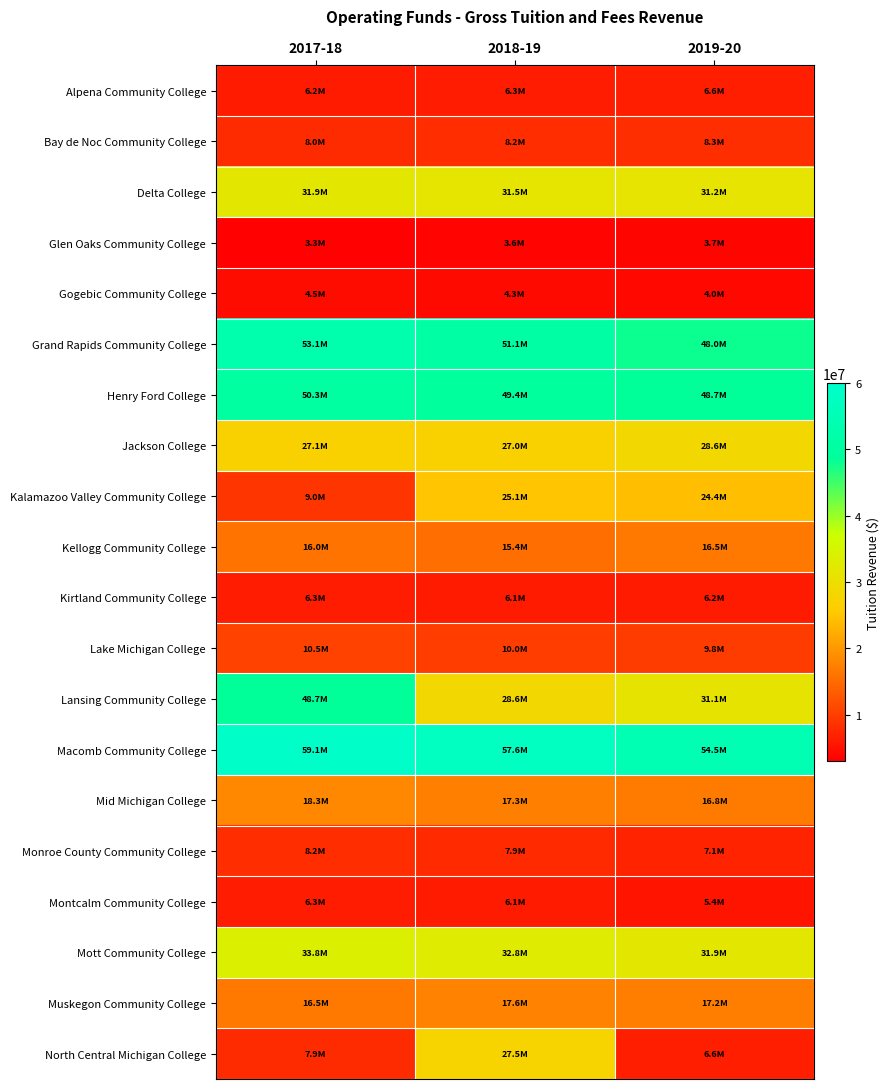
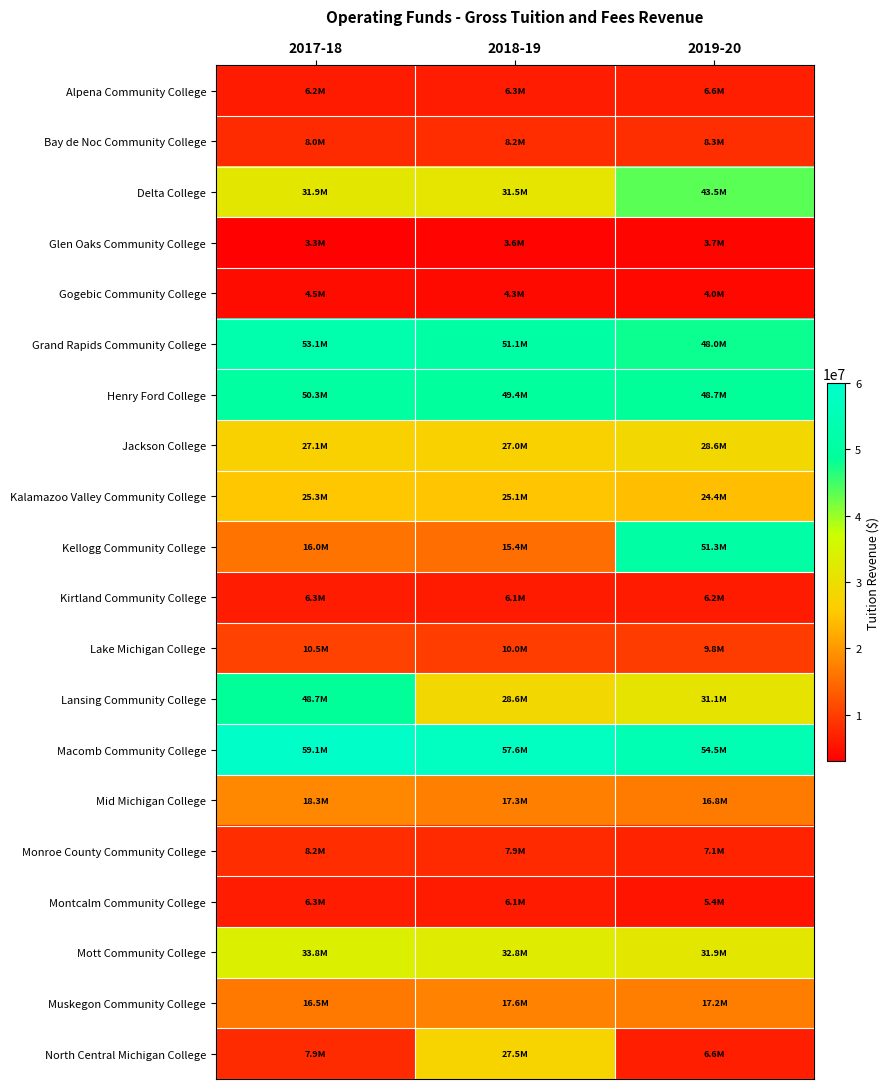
  {
    "Alpena Community College": {
      "2017-18": "6.2M",
      "2018-19": "6.3M",
      "2019-20": "6.6M"
    },
    "Bay de Noc Community College": {
      "2017-18": "8.0M",
      "2018-19": "8.2M",
      "2019-20": "8.3M"
    },
    "Delta College": {
      "2017-18": "31.9M",
      "2018-19": "31.5M",
-     "2019-20": "31.2M"
+     "2019-20": "43.5M"
    },
    "Glen Oaks Community College": {
      "2017-18": "3.3M",
      "2018-19": "3.6M",
      "2019-20": "3.7M"
    },
    "Gogebic Community College": {
      "2017-18": "4.5M",
      "2018-19": "4.3M",
      "2019-20": "4.0M"
    },
    "Grand Rapids Community College": {
      "2017-18": "53.1M",
      "2018-19": "51.1M",
      "2019-20": "48.0M"
    },
    "Henry Ford College": {
      "2017-18": "50.3M",
      "2018-19": "49.4M",
      "2019-20": "48.7M"
    },
    "Jackson College": {
      "2017-18": "27.1M",
      "2018-19": "27.0M",
      "2019-20": "28.6M"
    },
    "Kalamazoo Valley Community College": {
-     "2017-18": "9.0M",
+     "2017-18": "25.3M",
      "2018-19": "25.1M",
      "2019-20": "24.4M"
    },
    "Kellogg Community College": {
      "2017-18": "16.0M",
      "2018-19": "15.4M",
-     "2019-20": "16.5M"
+     "2019-20": "51.3M"
    },
    "Kirtland Community College": {
      "2017-18": "6.3M",
      "2018-19": "6.1M",
      "2019-20": "6.2M"
    },
    "Lake Michigan College": {
      "2017-18": "10.5M",
      "2018-19": "10.0M",
      "2019-20": "9.8M"
    },
    "Lansing Community College": {
      "2017-18": "48.7M",
      "2018-19": "28.6M",
      "2019-20": "31.1M"
    },
    "Macomb Community College": {
      "2017-18": "59.1M",
      "2018-19": "57.6M",
      "2019-20": "54.5M"
    },
    "Mid Michigan College": {
      "2017-18": "18.3M",
      "2018-19": "17.3M",
      "2019-20": "16.8M"
    },
    "Monroe County Community College": {
      "2017-18": "8.2M",
      "2018-19": "7.9M",
      "2019-20": "7.1M"
    },
    "Montcalm Community College": {
      "2017-18": "6.3M",
      "2018-19": "6.1M",
      "2019-20": "5.4M"
    },
    "Mott Community College": {
      "2017-18": "33.8M",
      "2018-19": "32.8M",
      "2019-20": "31.9M"
    },
    "Muskegon Community College": {
      "2017-18": "16.5M",
      "2018-19": "17.6M",
      "2019-20": "17.2M"
    },
    "North Central Michigan College": {
      "2017-18": "7.9M",
      "2018-19": "27.5M",
      "2019-20": "6.6M"
    }
  }
